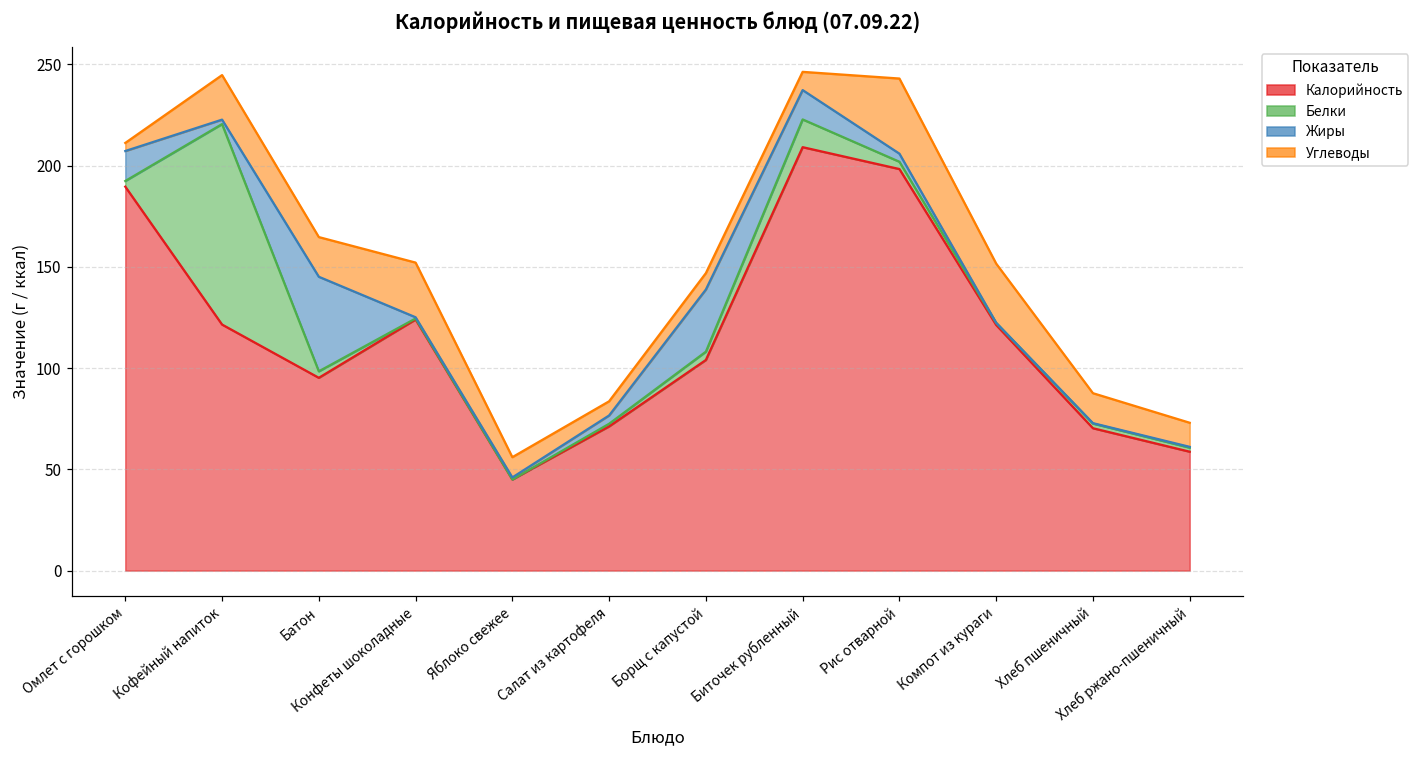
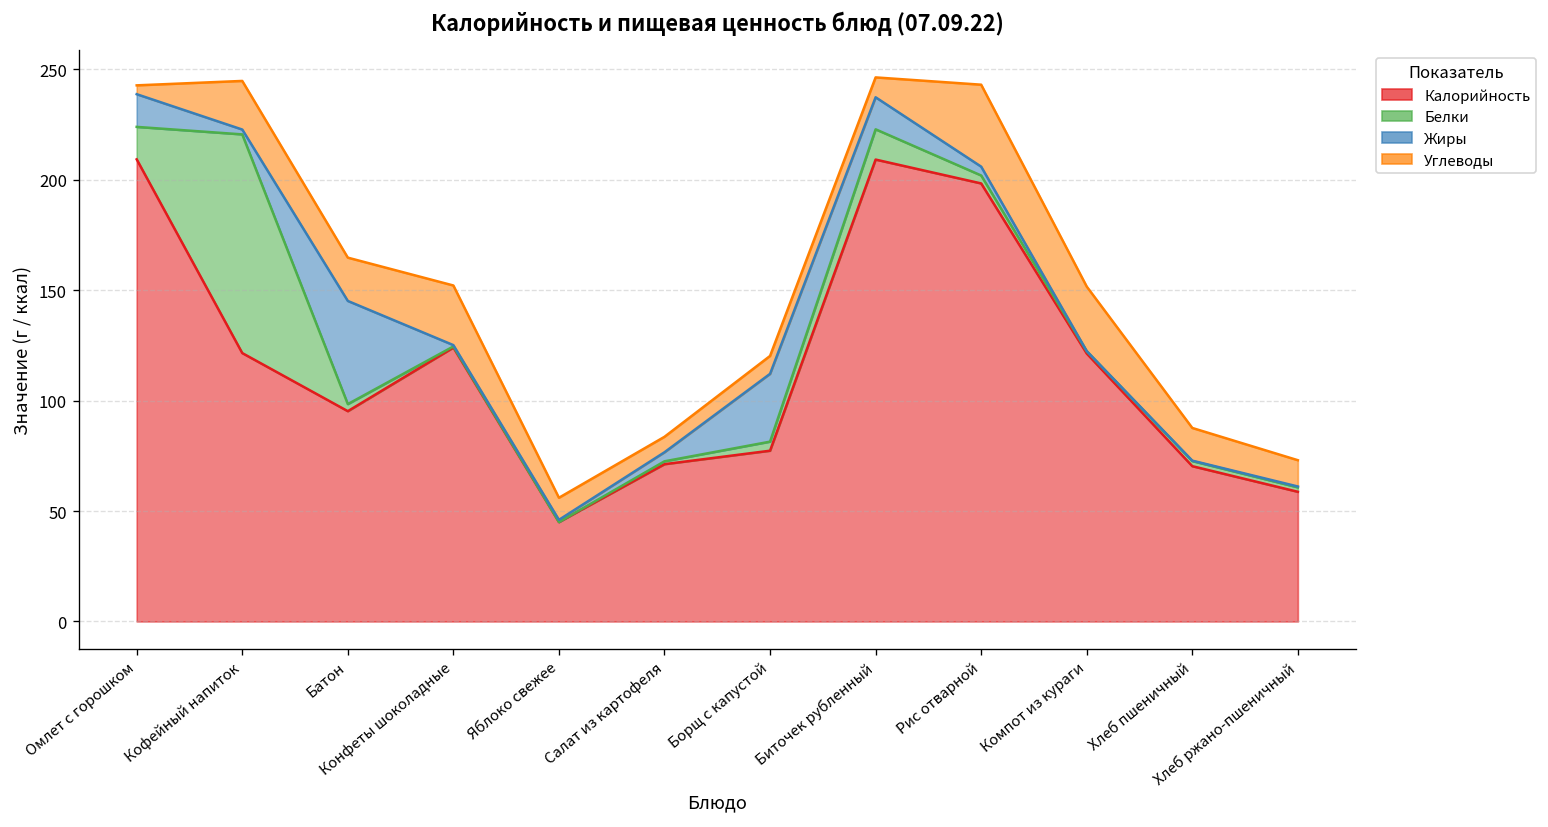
  {
    "Калорийность": {
-     "Омлет с горошком": 190,
+     "Омлет с горошком": 209,
      "Кофейный напиток": 122,
      "Батон": 95,
-     "Борщ с капустой": 104,
+     "Борщ с капустой": 77,
      "Биточек рубленный": 209,
      "Рис отварной": 198,
      "Хлеб пшеничный": 70,
      "Хлеб ржано-пшеничный": 59
    },
    "Белки": {
-     "Омлет с горошком": 3,
+     "Омлет с горошком": 15,
      "Кофейный напиток": 99,
      "Батон": 3,
      "Борщ с капустой": 4,
      "Биточек рубленный": 14,
      "Рис отварной": 4
    },
    "Жиры": {
      "Омлет с горошком": 15,
      "Кофейный напиток": 2,
      "Батон": 47,
      "Салат из картофеля": 4,
      "Борщ с капустой": 31,
      "Биточек рубленный": 15,
      "Рис отварной": 4
    },
    "Углеводы": {
      "Омлет с горошком": 4,
      "Кофейный напиток": 22,
      "Батон": 20,
      "Конфеты шоколадные": 27,
      "Яблоко свежее": 10,
      "Салат из картофеля": 7,
      "Борщ с капустой": 8,
      "Биточек рубленный": 9,
      "Рис отварной": 37,
      "Компот из кураги": 29,
      "Хлеб пшеничный": 15,
      "Хлеб ржано-пшеничный": 12
    }
  }
